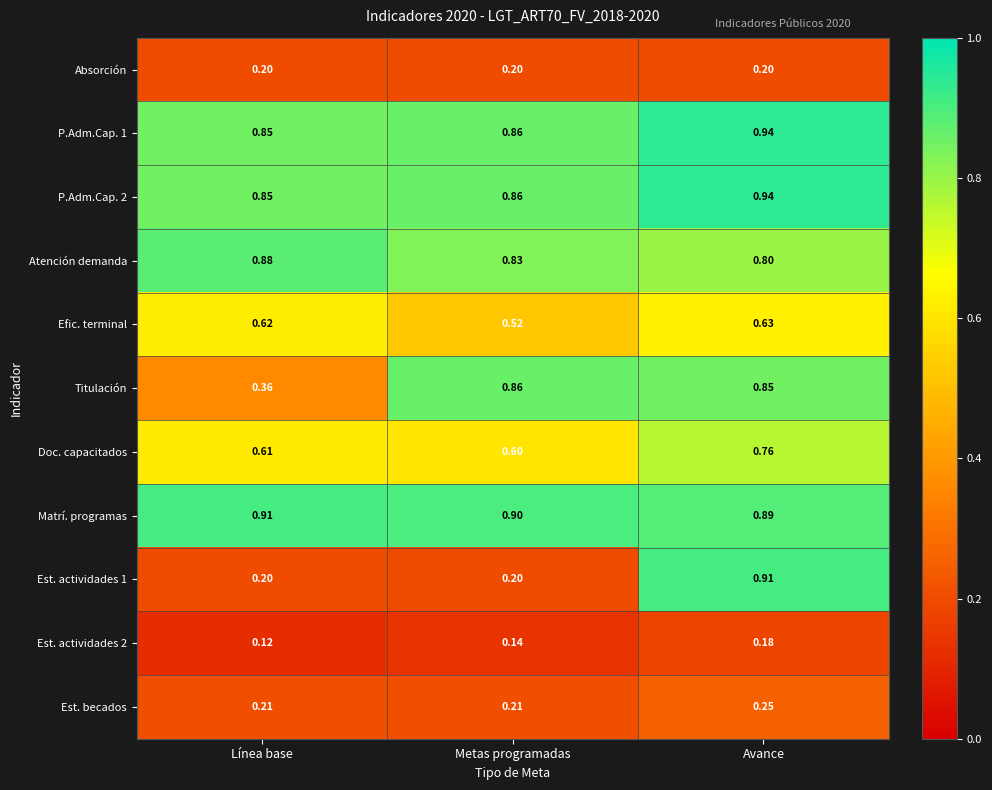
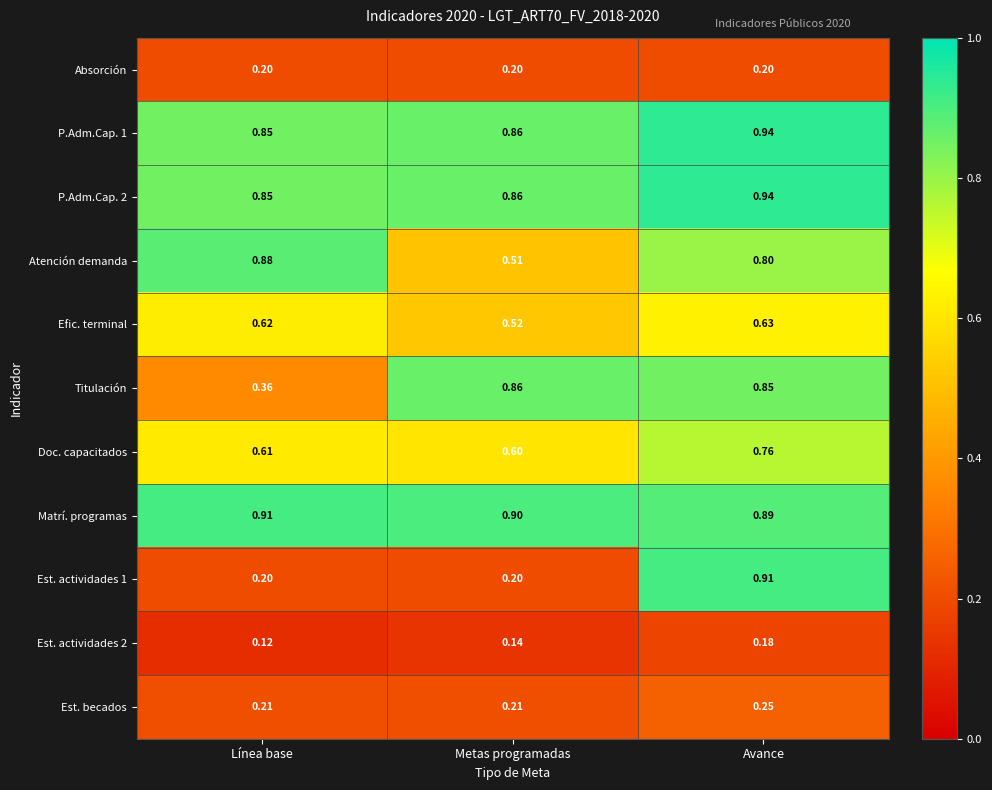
  {
    "Absorción": {
      "Línea base": 0.20,
      "Metas programadas": 0.20,
      "Avance": 0.20
    },
    "P.Adm.Cap. 1": {
      "Línea base": 0.85,
      "Metas programadas": 0.86,
      "Avance": 0.94
    },
    "P.Adm.Cap. 2": {
      "Línea base": 0.85,
      "Metas programadas": 0.86,
      "Avance": 0.94
    },
    "Atención demanda": {
      "Línea base": 0.88,
-     "Metas programadas": 0.83,
+     "Metas programadas": 0.51,
      "Avance": 0.80
    },
    "Efic. terminal": {
      "Línea base": 0.62,
      "Metas programadas": 0.52,
      "Avance": 0.63
    },
    "Titulación": {
      "Línea base": 0.36,
      "Metas programadas": 0.86,
      "Avance": 0.85
    },
    "Doc. capacitados": {
      "Línea base": 0.61,
      "Metas programadas": 0.60,
      "Avance": 0.76
    },
    "Matrí. programas": {
      "Línea base": 0.91,
      "Metas programadas": 0.90,
      "Avance": 0.89
    },
    "Est. actividades 1": {
      "Línea base": 0.20,
      "Metas programadas": 0.20,
      "Avance": 0.91
    },
    "Est. actividades 2": {
      "Línea base": 0.12,
      "Metas programadas": 0.14,
      "Avance": 0.18
    },
    "Est. becados": {
      "Línea base": 0.21,
      "Metas programadas": 0.21,
      "Avance": 0.25
    }
  }
